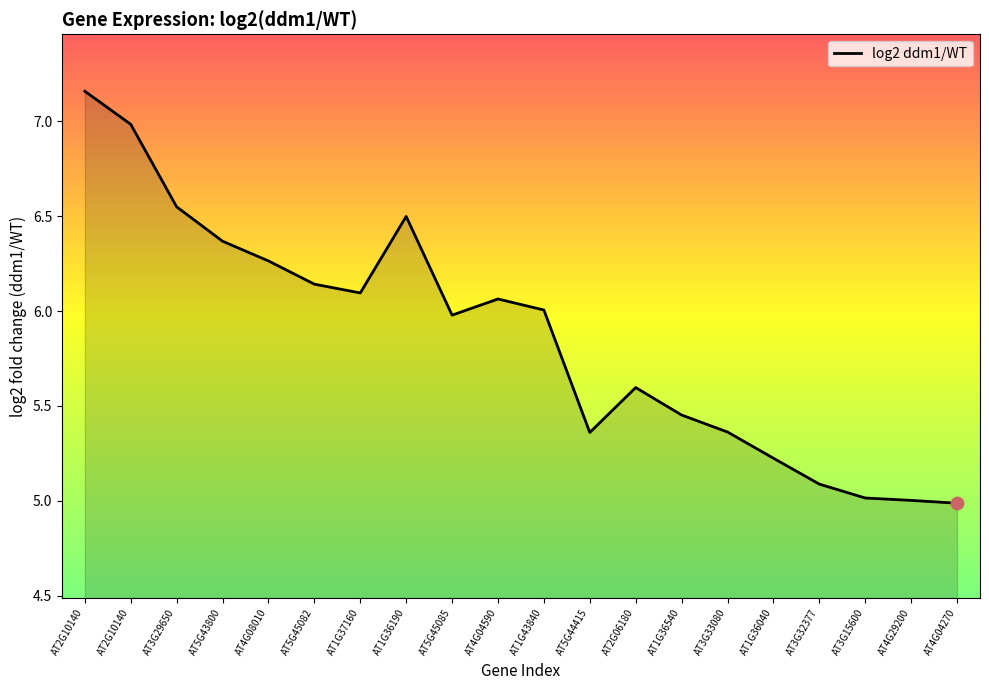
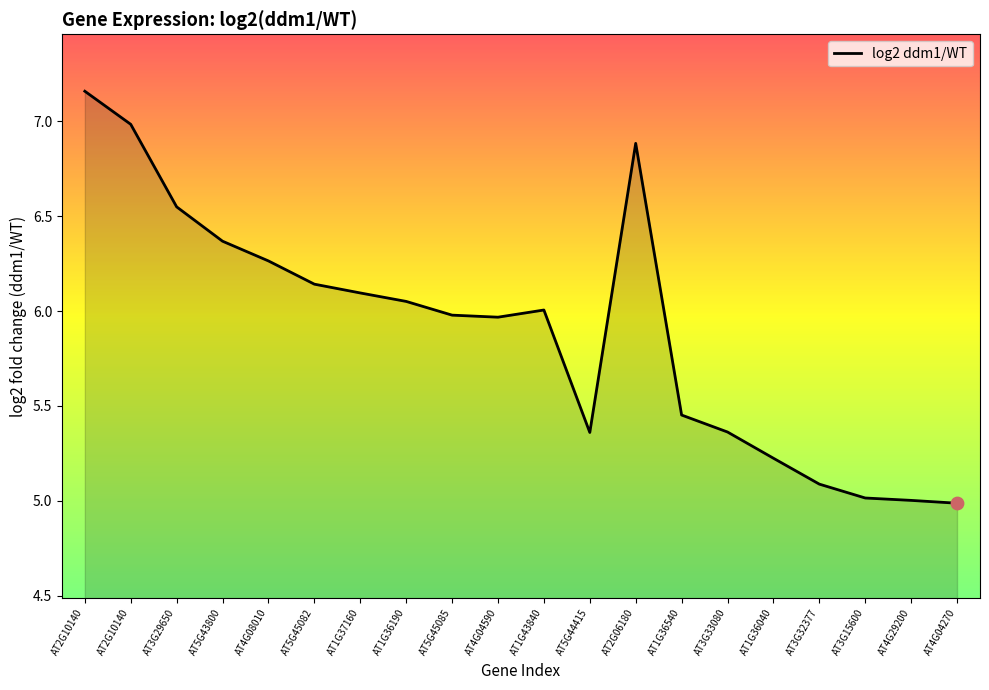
  {
    "log2 ddm1/WT": {
      "AT3G29650": 6.55,
      "AT5G43800": 6.37,
      "AT4G08010": 6.26,
      "AT5G45082": 6.14,
      "AT1G37160": 6.10,
-     "AT1G36190": 6.50,
+     "AT1G36190": 6.05,
      "AT5G45085": 5.98,
-     "AT4G04590": 6.06,
+     "AT4G04590": 5.97,
      "AT1G43840": 6.01,
      "AT5G44415": 5.36,
-     "AT2G06180": 5.60,
+     "AT2G06180": 6.88,
      "AT1G36540": 5.45,
      "AT3G33080": 5.36,
      "AT1G36040": 5.22,
      "AT3G32377": 5.09,
      "AT3G15600": 5.01,
      "AT4G29200": 5.00
    }
  }
